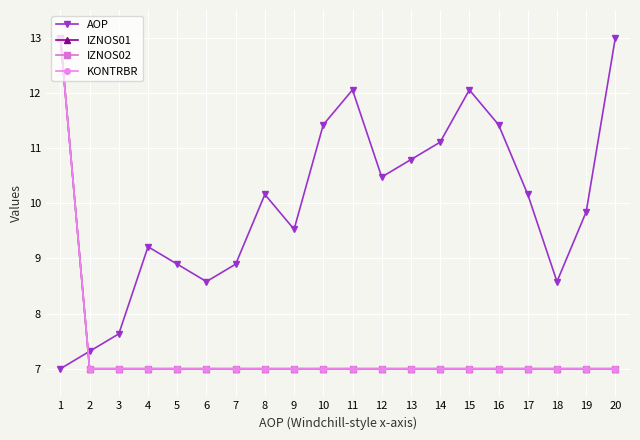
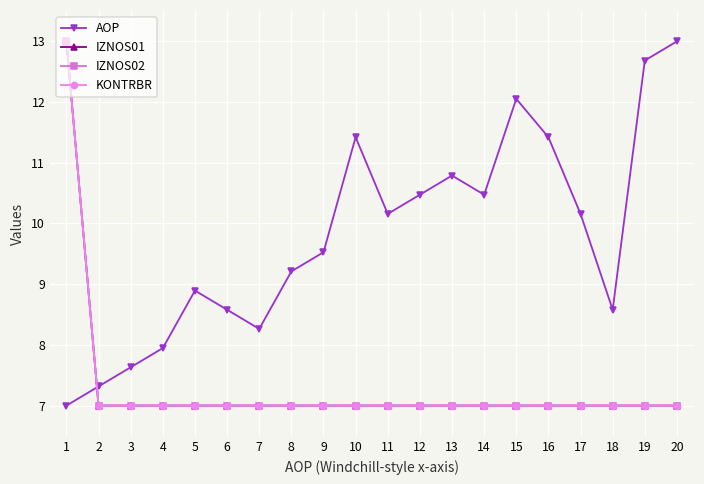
  {
    "AOP": {
      "1": 7.0,
      "2": 7.3,
      "3": 7.6,
-     "4": 9.2,
+     "4": 7.9,
      "5": 8.9,
      "6": 8.6,
-     "7": 8.9,
-     "8": 10.2,
+     "7": 8.3,
+     "8": 9.2,
      "9": 9.5,
      "10": 11.4,
-     "11": 12.1,
+     "11": 10.2,
      "12": 10.5,
      "13": 10.8,
-     "14": 11.1,
+     "14": 10.5,
      "15": 12.1,
      "16": 11.4,
      "17": 10.2,
      "18": 8.6,
-     "19": 9.8,
+     "19": 12.7,
      "20": 13.0
    },
    "KONTRBR": {
      "2": 7.0,
      "3": 7.0,
      "4": 7.0,
      "5": 7.0,
      "6": 7.0,
      "7": 7.0,
      "8": 7.0,
      "9": 7.0,
      "10": 7.0,
      "11": 7.0,
      "12": 7.0,
      "13": 7.0,
      "14": 7.0,
      "15": 7.0,
      "16": 7.0,
      "17": 7.0,
      "18": 7.0,
      "19": 7.0,
      "20": 7.0
    }
  }
